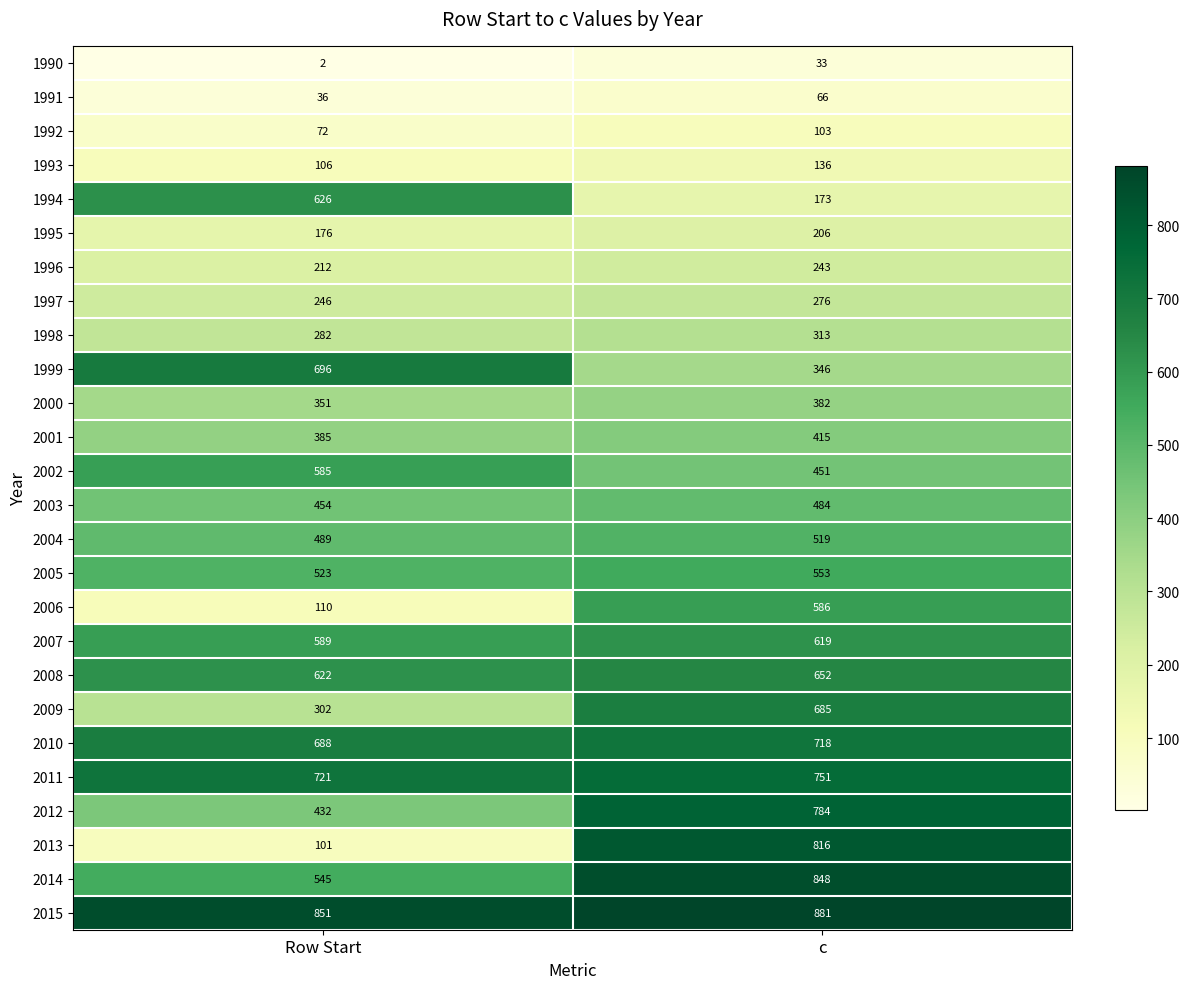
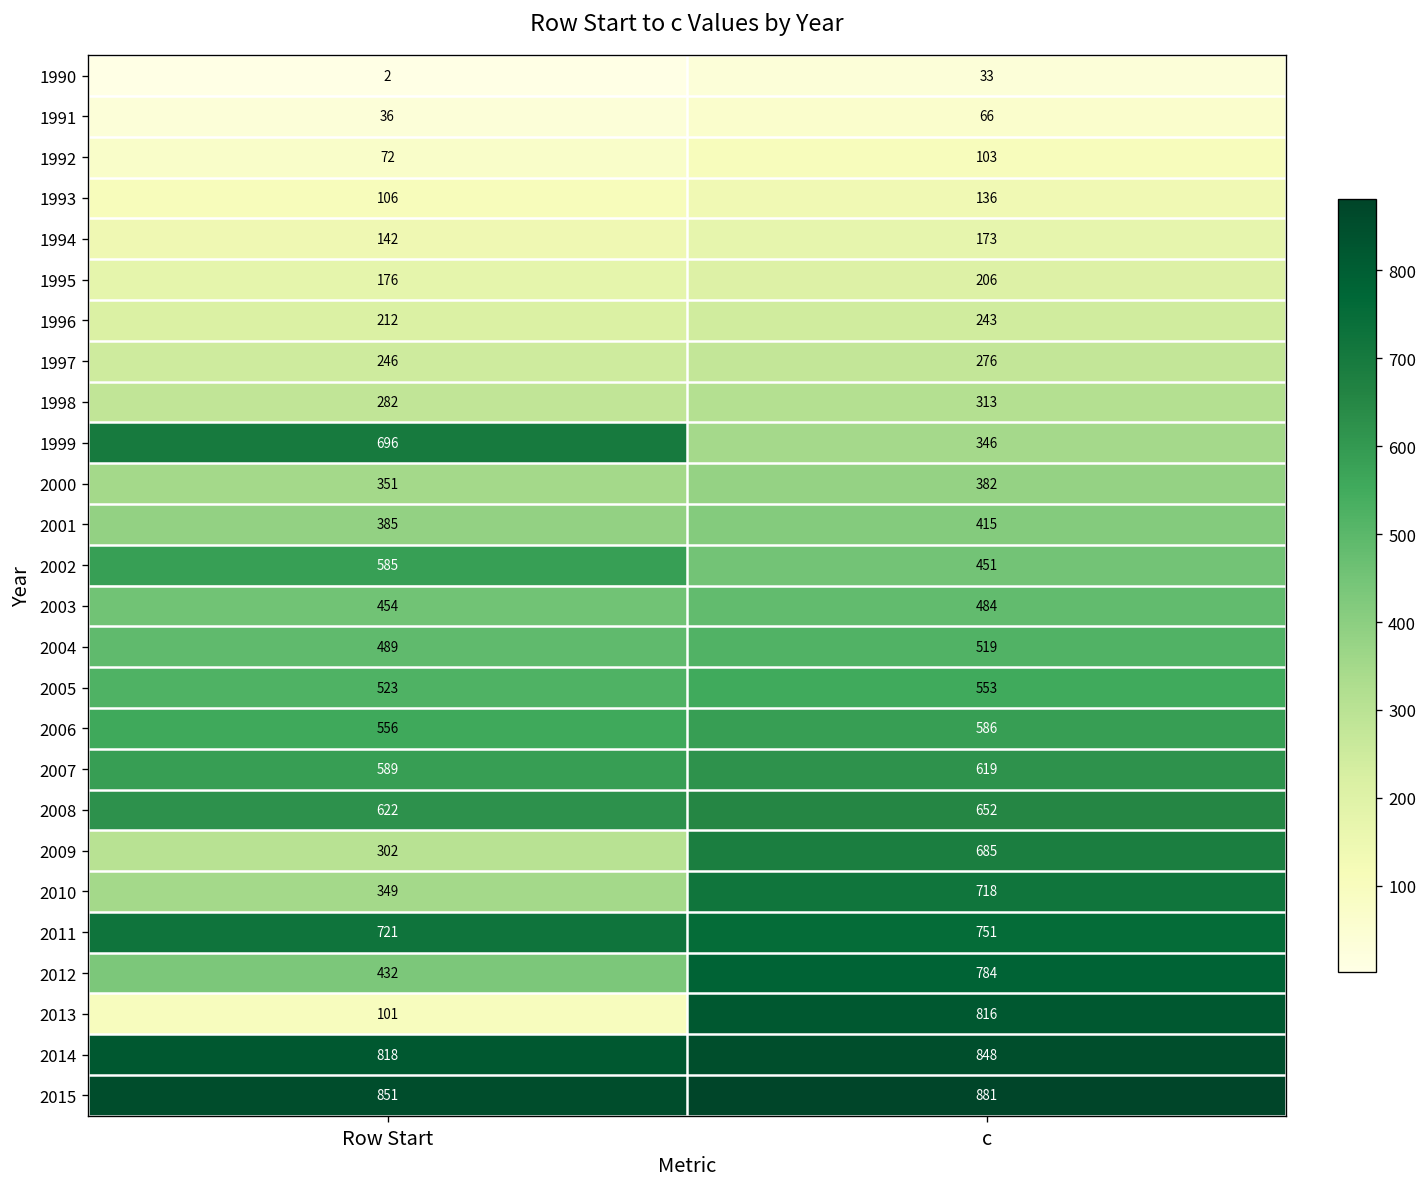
  {
    "1990": {
      "Row Start": 2,
      "c": 33
    },
    "1991": {
      "Row Start": 36,
      "c": 66
    },
    "1992": {
      "Row Start": 72,
      "c": 103
    },
    "1993": {
      "Row Start": 106,
      "c": 136
    },
    "1994": {
-     "Row Start": 626,
+     "Row Start": 142,
      "c": 173
    },
    "1995": {
      "Row Start": 176,
      "c": 206
    },
    "1996": {
      "Row Start": 212,
      "c": 243
    },
    "1997": {
      "Row Start": 246,
      "c": 276
    },
    "1998": {
      "Row Start": 282,
      "c": 313
    },
    "1999": {
      "Row Start": 696,
      "c": 346
    },
    "2000": {
      "Row Start": 351,
      "c": 382
    },
    "2001": {
      "Row Start": 385,
      "c": 415
    },
    "2002": {
      "Row Start": 585,
      "c": 451
    },
    "2003": {
      "Row Start": 454,
      "c": 484
    },
    "2004": {
      "Row Start": 489,
      "c": 519
    },
    "2005": {
      "Row Start": 523,
      "c": 553
    },
    "2006": {
-     "Row Start": 110,
+     "Row Start": 556,
      "c": 586
    },
    "2007": {
      "Row Start": 589,
      "c": 619
    },
    "2008": {
      "Row Start": 622,
      "c": 652
    },
    "2009": {
      "Row Start": 302,
      "c": 685
    },
    "2010": {
-     "Row Start": 688,
+     "Row Start": 349,
      "c": 718
    },
    "2011": {
      "Row Start": 721,
      "c": 751
    },
    "2012": {
      "Row Start": 432,
      "c": 784
    },
    "2013": {
      "Row Start": 101,
      "c": 816
    },
    "2014": {
-     "Row Start": 545,
+     "Row Start": 818,
      "c": 848
    },
    "2015": {
      "Row Start": 851,
      "c": 881
    }
  }
